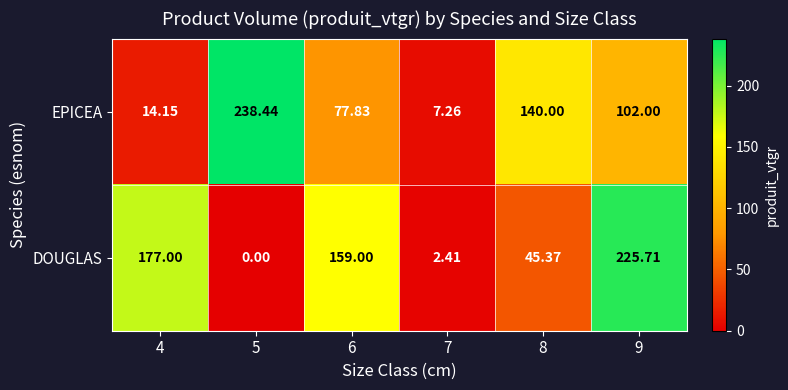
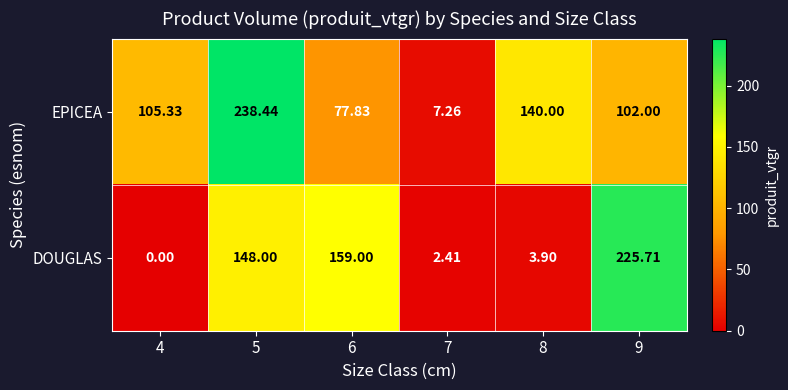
  {
    "EPICEA": {
-     "4": 14.15,
+     "4": 105.33,
      "5": 238.44,
      "6": 77.83,
      "7": 7.26,
      "8": 140.00,
      "9": 102.00
    },
    "DOUGLAS": {
-     "4": 177.00,
-     "5": 0.00,
+     "4": 0.00,
+     "5": 148.00,
      "6": 159.00,
      "7": 2.41,
-     "8": 45.37,
+     "8": 3.90,
      "9": 225.71
    }
  }
